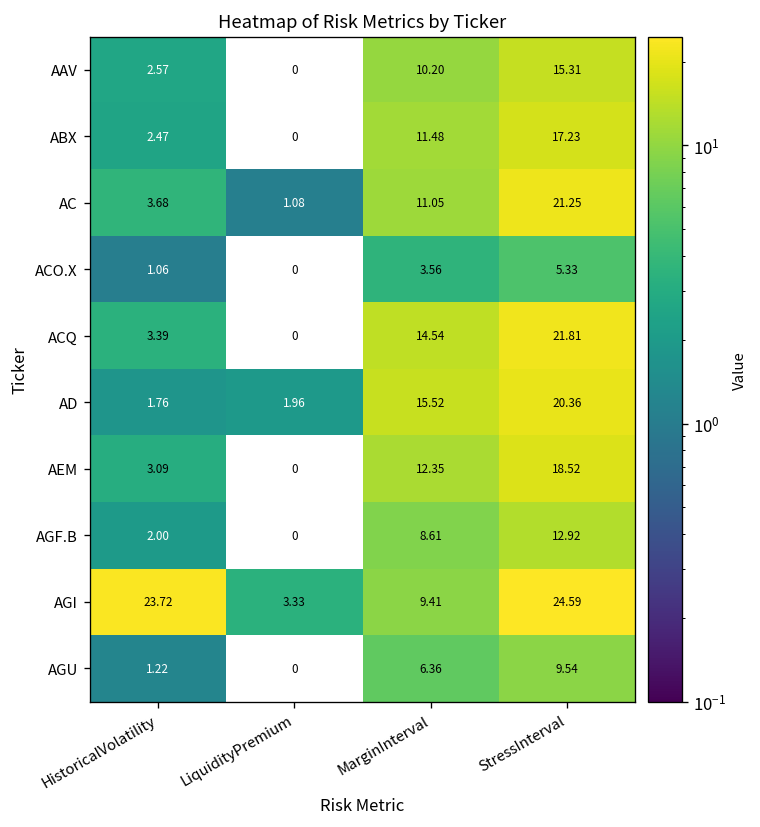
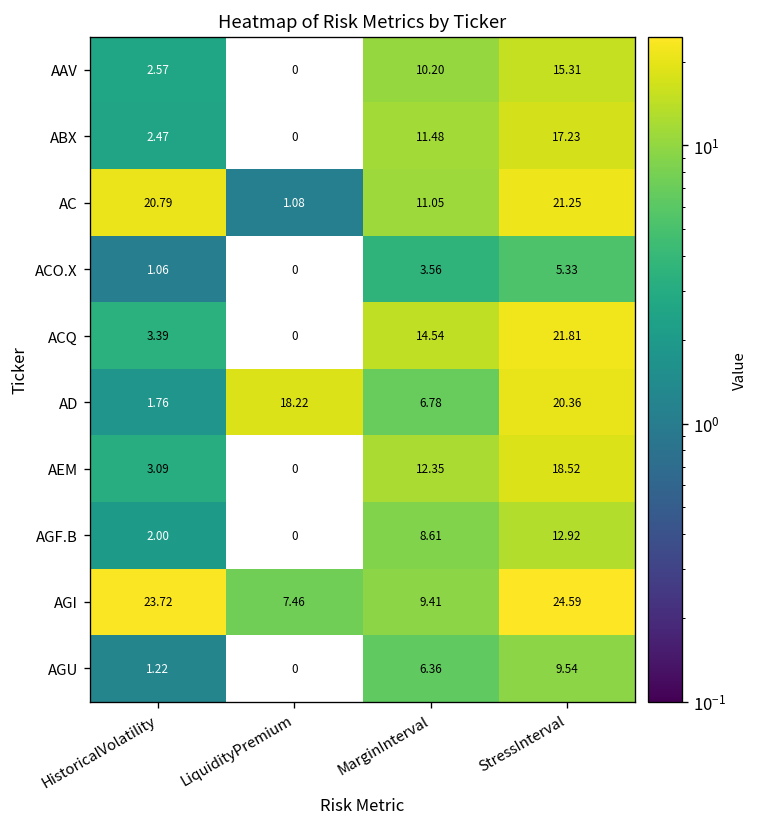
  {
    "AAV": {
      "HistoricalVolatility": 2.57,
      "MarginInterval": 10.20,
      "StressInterval": 15.31
    },
    "ABX": {
      "HistoricalVolatility": 2.47,
      "MarginInterval": 11.48,
      "StressInterval": 17.23
    },
    "AC": {
-     "HistoricalVolatility": 3.68,
+     "HistoricalVolatility": 20.79,
      "LiquidityPremium": 1.08,
      "MarginInterval": 11.05,
      "StressInterval": 21.25
    },
    "ACO.X": {
      "HistoricalVolatility": 1.06,
      "MarginInterval": 3.56,
      "StressInterval": 5.33
    },
    "ACQ": {
      "HistoricalVolatility": 3.39,
      "MarginInterval": 14.54,
      "StressInterval": 21.81
    },
    "AD": {
      "HistoricalVolatility": 1.76,
-     "LiquidityPremium": 1.96,
-     "MarginInterval": 15.52,
+     "LiquidityPremium": 18.22,
+     "MarginInterval": 6.78,
      "StressInterval": 20.36
    },
    "AEM": {
      "HistoricalVolatility": 3.09,
      "MarginInterval": 12.35,
      "StressInterval": 18.52
    },
    "AGF.B": {
      "HistoricalVolatility": 2.00,
      "MarginInterval": 8.61,
      "StressInterval": 12.92
    },
    "AGI": {
      "HistoricalVolatility": 23.72,
-     "LiquidityPremium": 3.33,
+     "LiquidityPremium": 7.46,
      "MarginInterval": 9.41,
      "StressInterval": 24.59
    },
    "AGU": {
      "HistoricalVolatility": 1.22,
      "MarginInterval": 6.36,
      "StressInterval": 9.54
    }
  }
